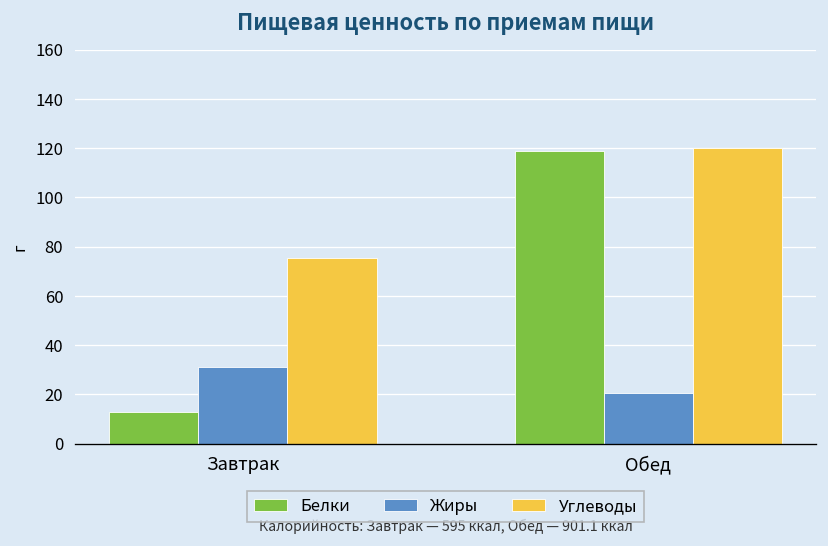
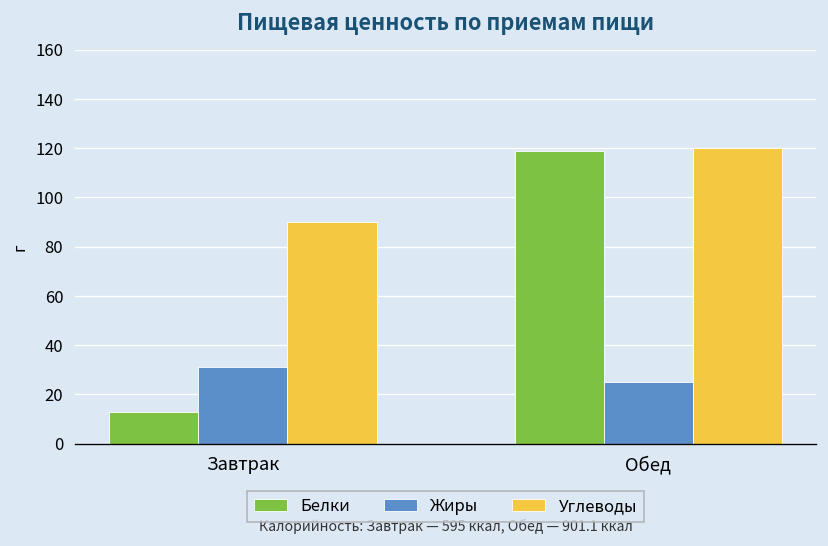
  {
    "Белки": {
      "Завтрак": 13,
      "Обед": 119
    },
    "Жиры": {
      "Завтрак": 31,
-     "Обед": 21
+     "Обед": 25
    },
    "Углеводы": {
-     "Завтрак": 75,
+     "Завтрак": 90,
      "Обед": 120
    }
  }
